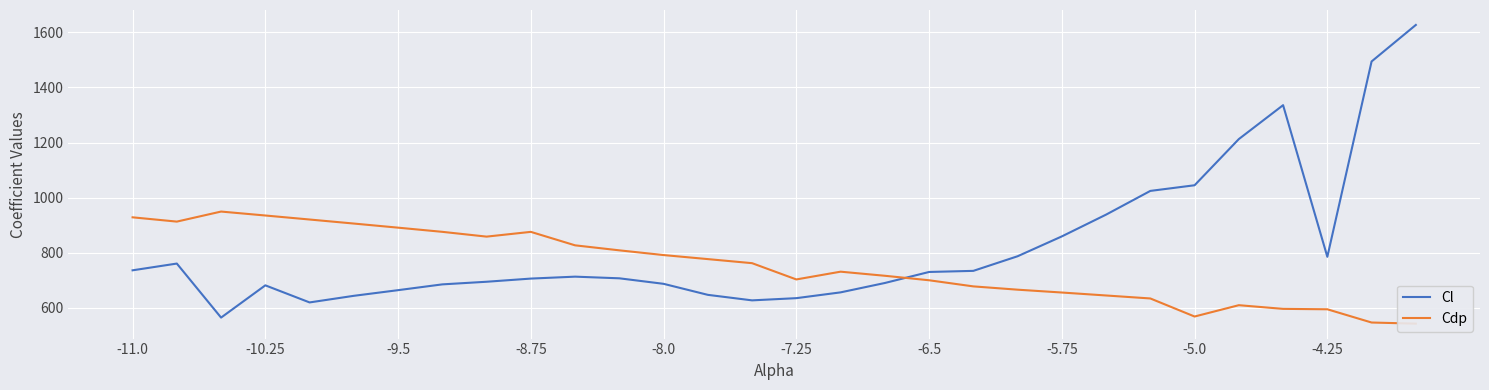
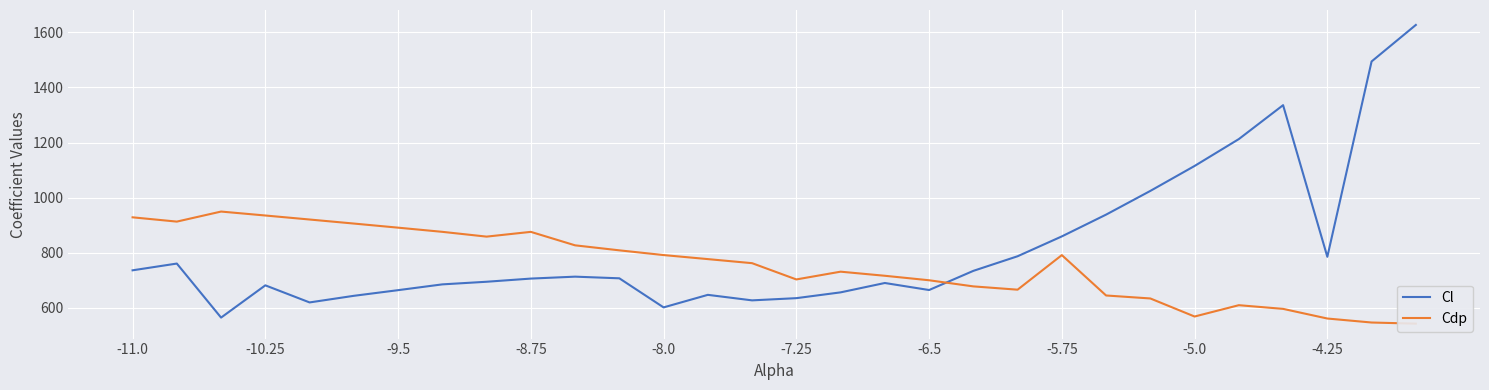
  {
    "Cl": {
      "-11.0": 740,
      "-10.25": 680,
      "-9.5": 660,
      "-8.75": 710,
-     "-8.0": 690,
+     "-8.0": 600,
      "-7.25": 640,
-     "-6.5": 730,
+     "-6.5": 670,
      "-5.75": 860,
-     "-5.0": 1050,
+     "-5.0": 1120,
      "-4.25": 790
    },
    "Cdp": {
      "-11.0": 930,
      "-10.25": 940,
      "-9.5": 890,
      "-8.75": 880,
      "-8.0": 790,
      "-7.25": 700,
      "-6.5": 700,
-     "-5.75": 660,
+     "-5.75": 790,
      "-5.0": 570,
-     "-4.25": 600
+     "-4.25": 560
    }
  }
